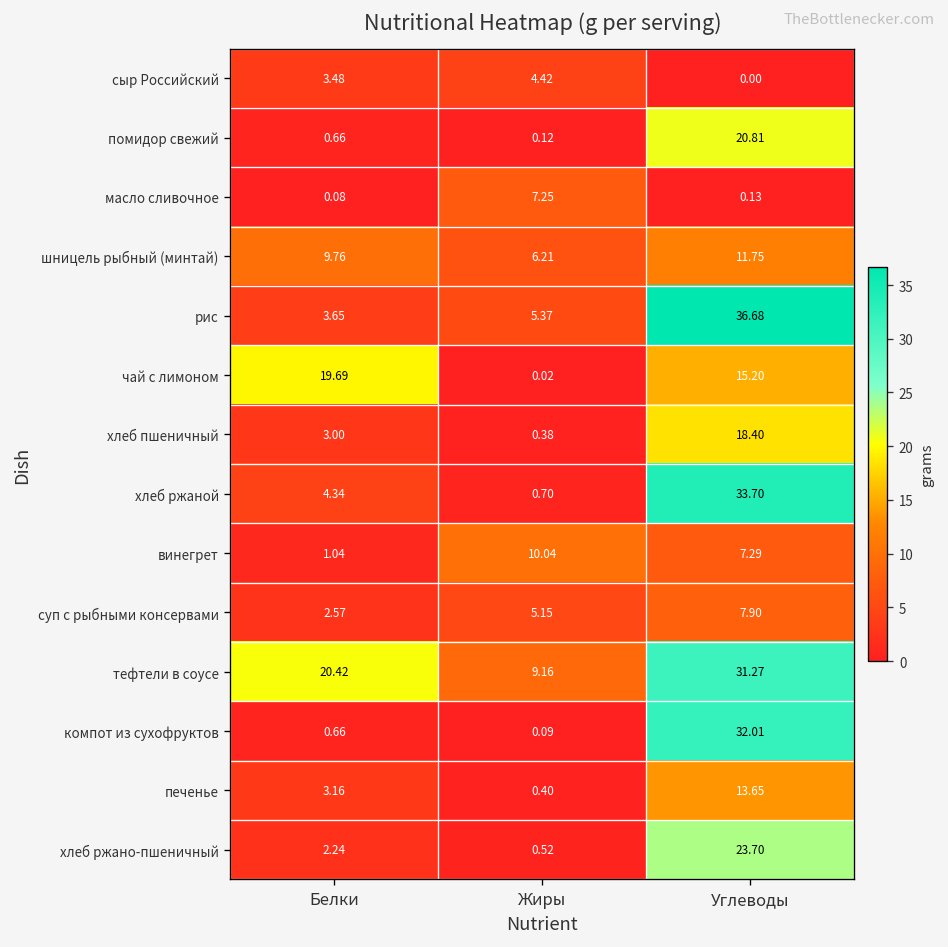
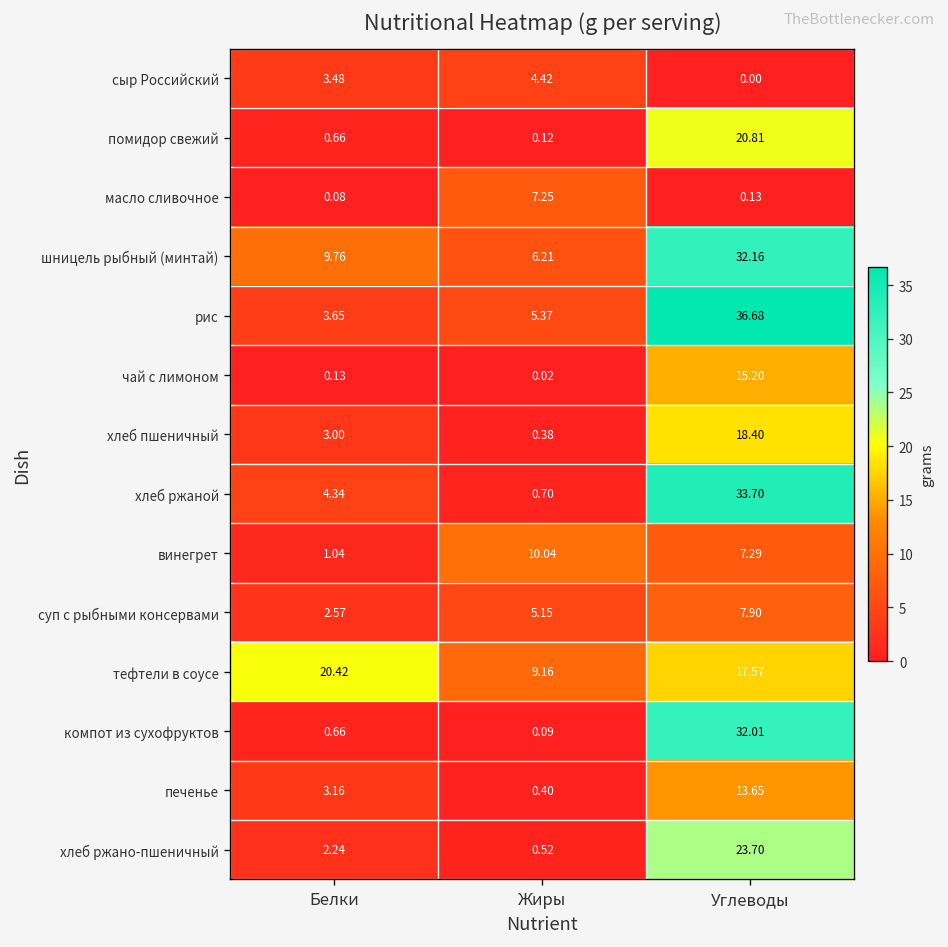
  {
    "сыр Российский": {
      "Белки": 3.48,
      "Жиры": 4.42,
      "Углеводы": 0.00
    },
    "помидор свежий": {
      "Белки": 0.66,
      "Жиры": 0.12,
      "Углеводы": 20.81
    },
    "масло сливочное": {
      "Белки": 0.08,
      "Жиры": 7.25,
      "Углеводы": 0.13
    },
    "шницель рыбный (минтай)": {
      "Белки": 9.76,
      "Жиры": 6.21,
-     "Углеводы": 11.75
+     "Углеводы": 32.16
    },
    "рис": {
      "Белки": 3.65,
      "Жиры": 5.37,
      "Углеводы": 36.68
    },
    "чай с лимоном": {
-     "Белки": 19.69,
+     "Белки": 0.13,
      "Жиры": 0.02,
      "Углеводы": 15.20
    },
    "хлеб пшеничный": {
      "Белки": 3.00,
      "Жиры": 0.38,
      "Углеводы": 18.40
    },
    "хлеб ржаной": {
      "Белки": 4.34,
      "Жиры": 0.70,
      "Углеводы": 33.70
    },
    "винегрет": {
      "Белки": 1.04,
      "Жиры": 10.04,
      "Углеводы": 7.29
    },
    "суп с рыбными консервами": {
      "Белки": 2.57,
      "Жиры": 5.15,
      "Углеводы": 7.90
    },
    "тефтели в соусе": {
      "Белки": 20.42,
      "Жиры": 9.16,
-     "Углеводы": 31.27
+     "Углеводы": 17.57
    },
    "компот из сухофруктов": {
      "Белки": 0.66,
      "Жиры": 0.09,
      "Углеводы": 32.01
    },
    "печенье": {
      "Белки": 3.16,
      "Жиры": 0.40,
      "Углеводы": 13.65
    },
    "хлеб ржано-пшеничный": {
      "Белки": 2.24,
      "Жиры": 0.52,
      "Углеводы": 23.70
    }
  }
